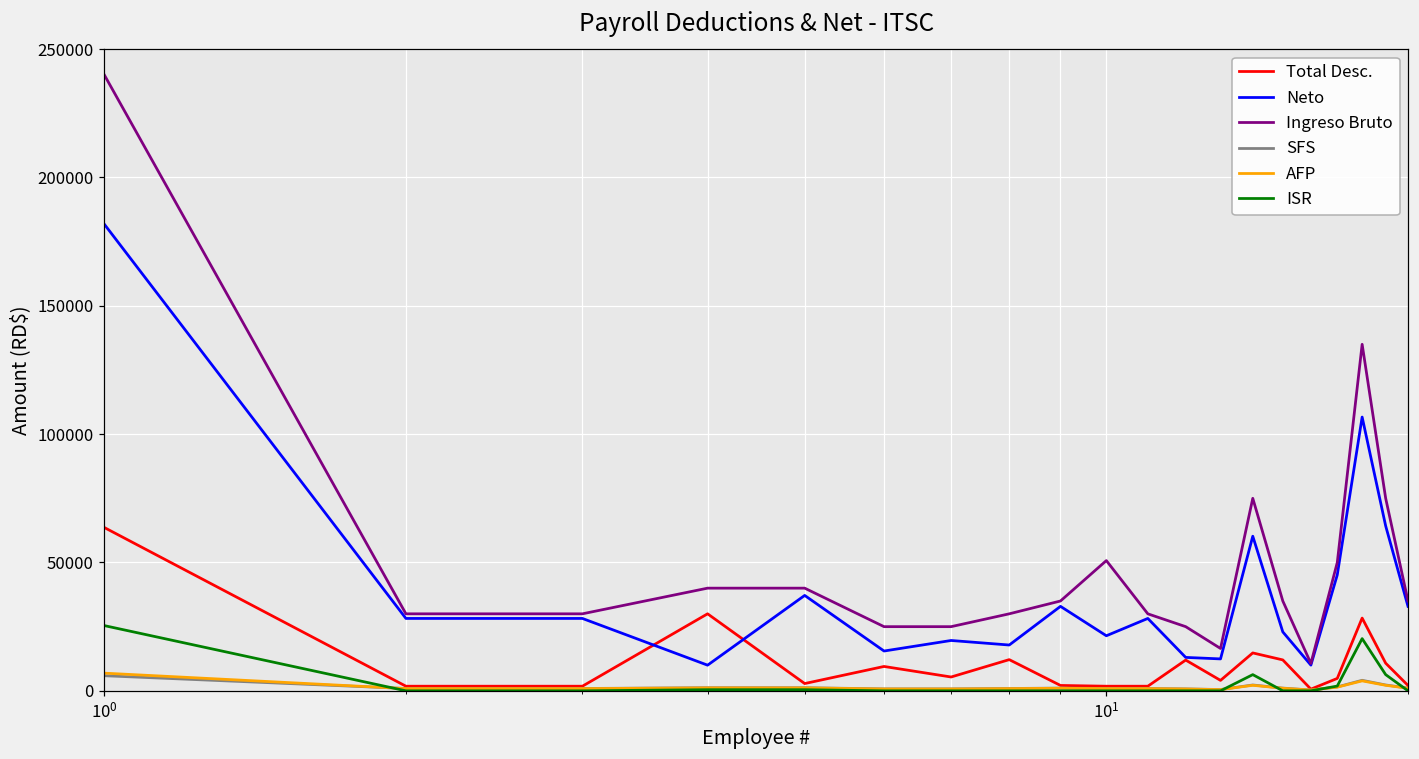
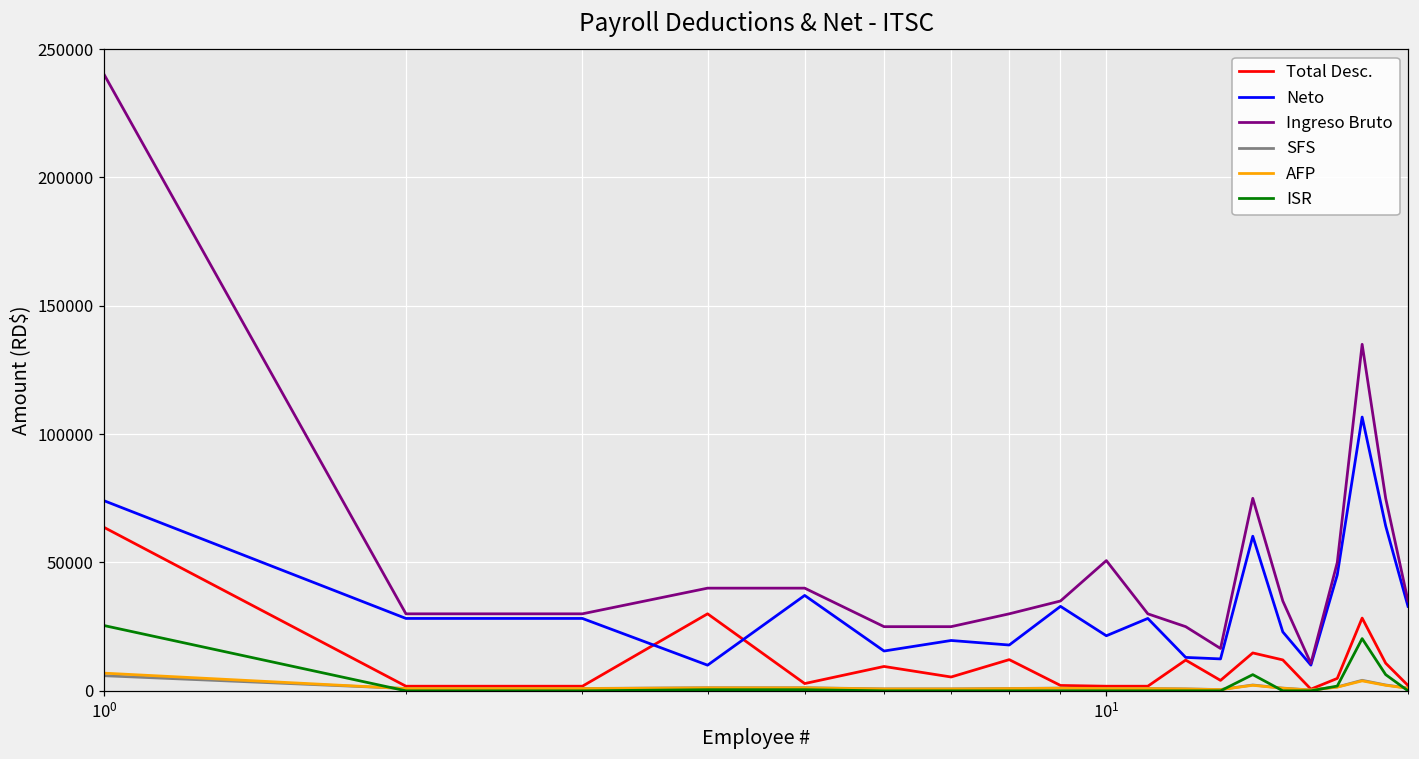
  {
    "Total Desc.": {
      "10^0": 64000
    },
    "Neto": {
-     "10^0": 182000,
+     "10^0": 74000,
      "10^1": 21000
    },
    "Ingreso Bruto": {
      "10^0": 240000,
      "10^1": 51000
    },
    "ISR": {
      "10^0": 25000
    }
  }
